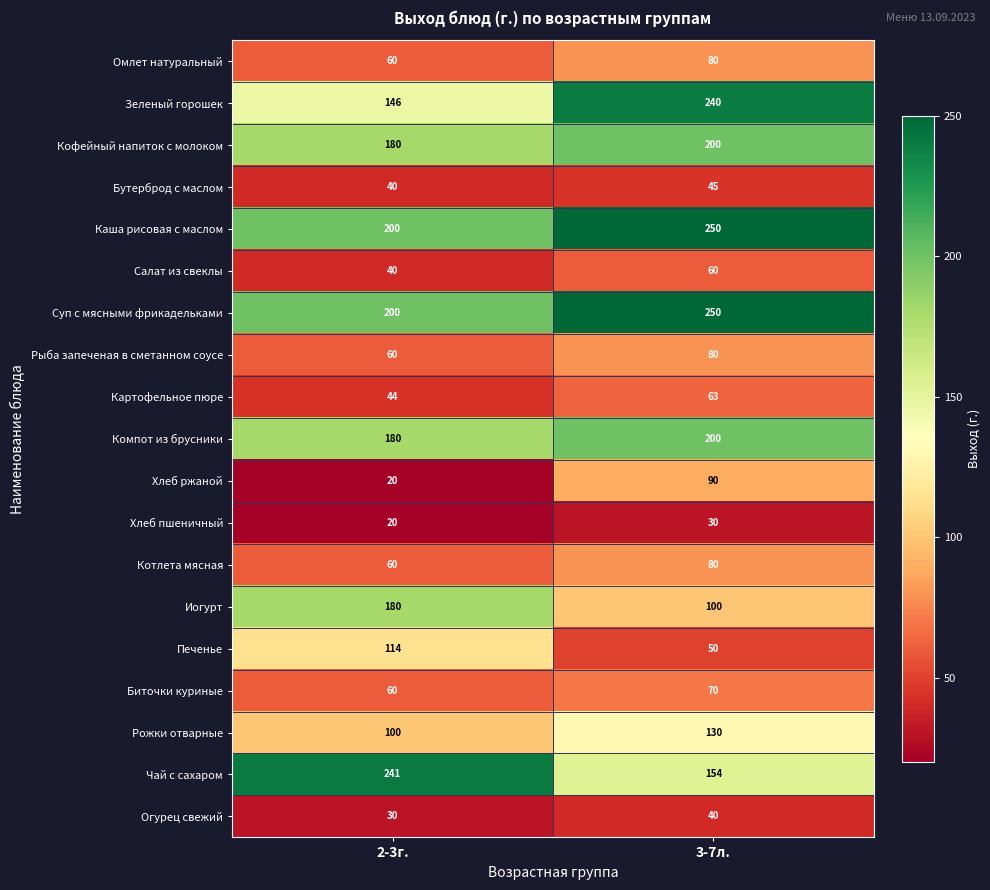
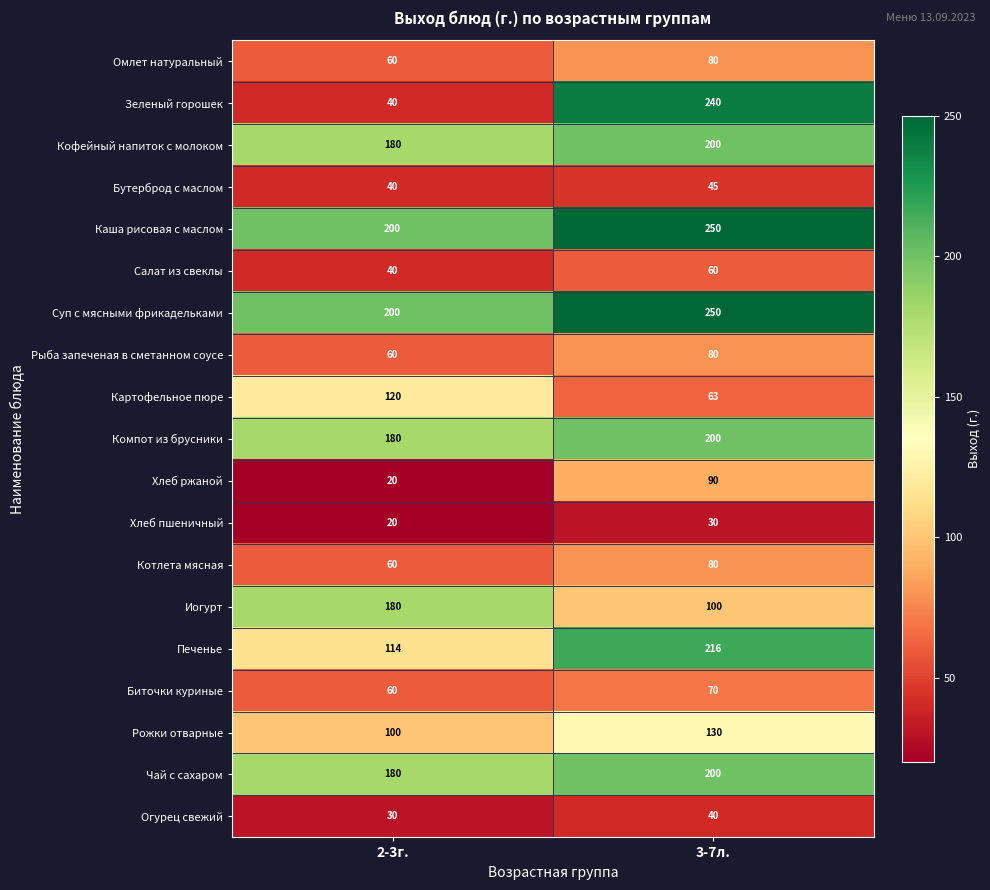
  {
    "Омлет натуральный": {
      "2-3г.": 60,
      "3-7л.": 80
    },
    "Зеленый горошек": {
-     "2-3г.": 146,
+     "2-3г.": 40,
      "3-7л.": 240
    },
    "Кофейный напиток с молоком": {
      "2-3г.": 180,
      "3-7л.": 200
    },
    "Бутерброд с маслом": {
      "2-3г.": 40,
      "3-7л.": 45
    },
    "Каша рисовая с маслом": {
      "2-3г.": 200,
      "3-7л.": 250
    },
    "Салат из свеклы": {
      "2-3г.": 40,
      "3-7л.": 60
    },
    "Суп с мясными фрикадельками": {
      "2-3г.": 200,
      "3-7л.": 250
    },
    "Рыба запеченая в сметанном соусе": {
      "2-3г.": 60,
      "3-7л.": 80
    },
    "Картофельное пюре": {
-     "2-3г.": 44,
+     "2-3г.": 120,
      "3-7л.": 63
    },
    "Компот из брусники": {
      "2-3г.": 180,
      "3-7л.": 200
    },
    "Хлеб ржаной": {
      "2-3г.": 20,
      "3-7л.": 90
    },
    "Хлеб пшеничный": {
      "2-3г.": 20,
      "3-7л.": 30
    },
    "Котлета мясная": {
      "2-3г.": 60,
      "3-7л.": 80
    },
    "Иогурт": {
      "2-3г.": 180,
      "3-7л.": 100
    },
    "Печенье": {
      "2-3г.": 114,
-     "3-7л.": 50
+     "3-7л.": 216
    },
    "Биточки куриные": {
      "2-3г.": 60,
      "3-7л.": 70
    },
    "Рожки отварные": {
      "2-3г.": 100,
      "3-7л.": 130
    },
    "Чай с сахаром": {
-     "2-3г.": 241,
-     "3-7л.": 154
+     "2-3г.": 180,
+     "3-7л.": 200
    },
    "Огурец свежий": {
      "2-3г.": 30,
      "3-7л.": 40
    }
  }
